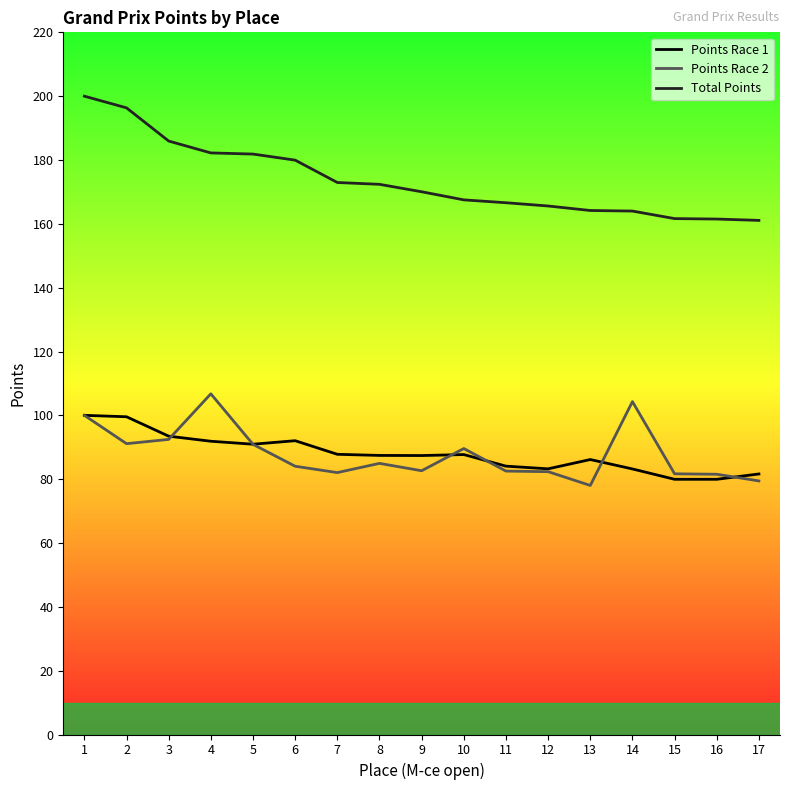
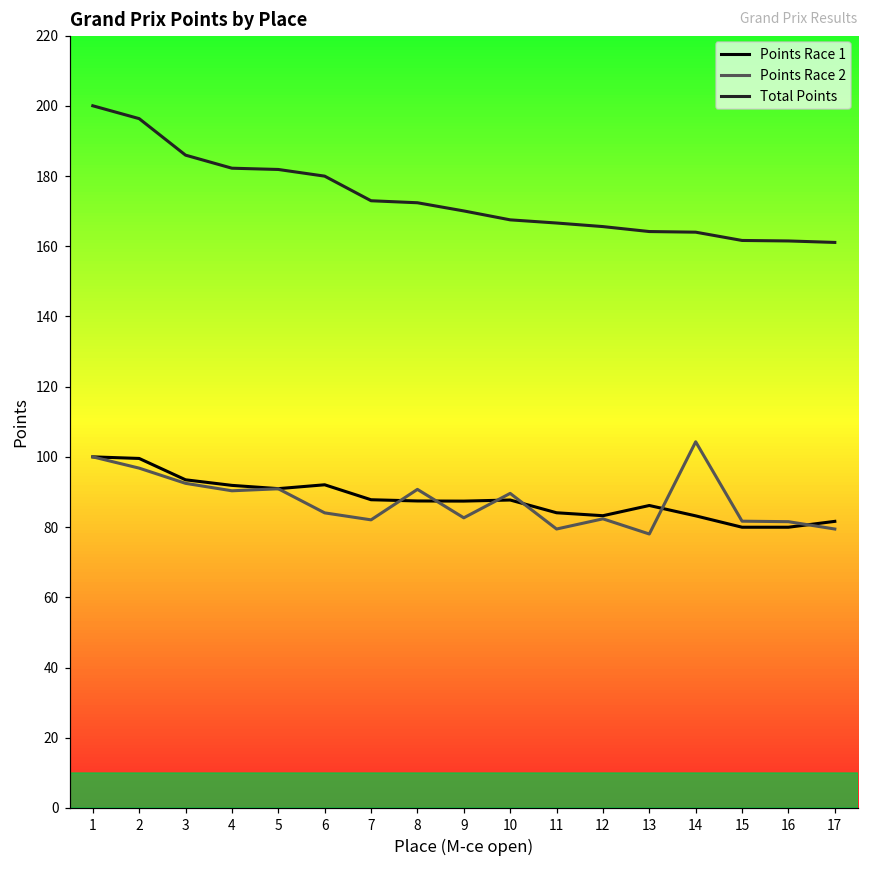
  {
    "Points Race 2": {
-     "2": 91,
+     "2": 97,
      "3": 92,
-     "4": 107,
+     "4": 90,
      "6": 84,
      "7": 82,
-     "8": 85,
+     "8": 91,
      "9": 83,
      "10": 90,
-     "11": 83,
+     "11": 79,
      "12": 82,
      "13": 78,
      "14": 104,
      "15": 82,
      "16": 82,
      "17": 79
    }
  }
